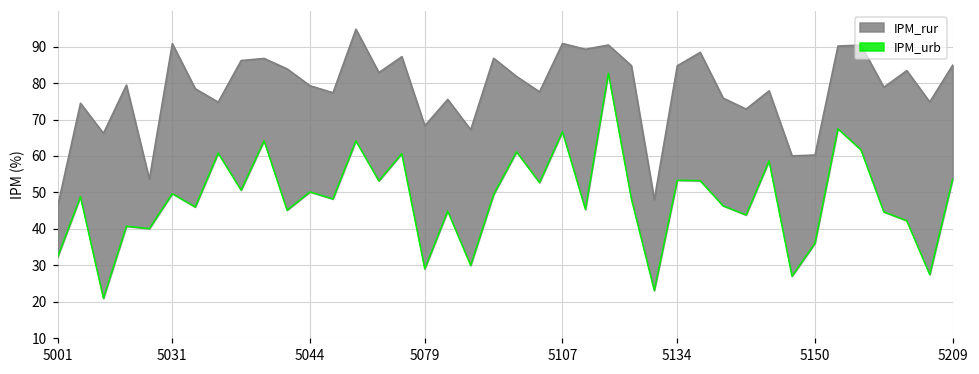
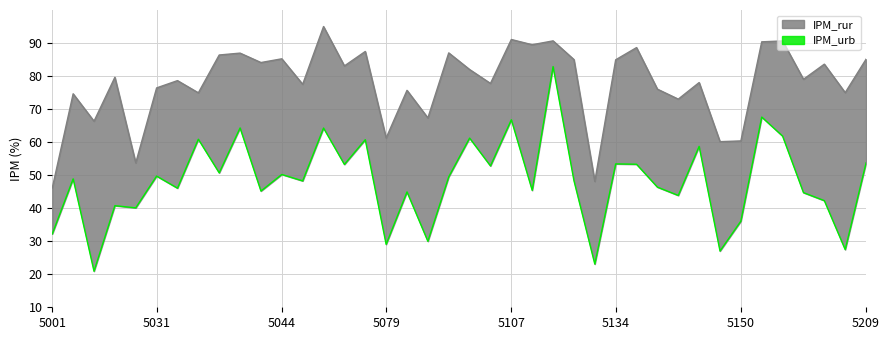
  {
    "IPM_rur": {
      "5001": 46,
-     "5031": 91,
-     "5044": 79,
-     "5079": 68,
+     "5031": 76,
+     "5044": 85,
+     "5079": 61,
      "5107": 91,
      "5134": 85,
      "5150": 60,
      "5209": 85
    }
  }
